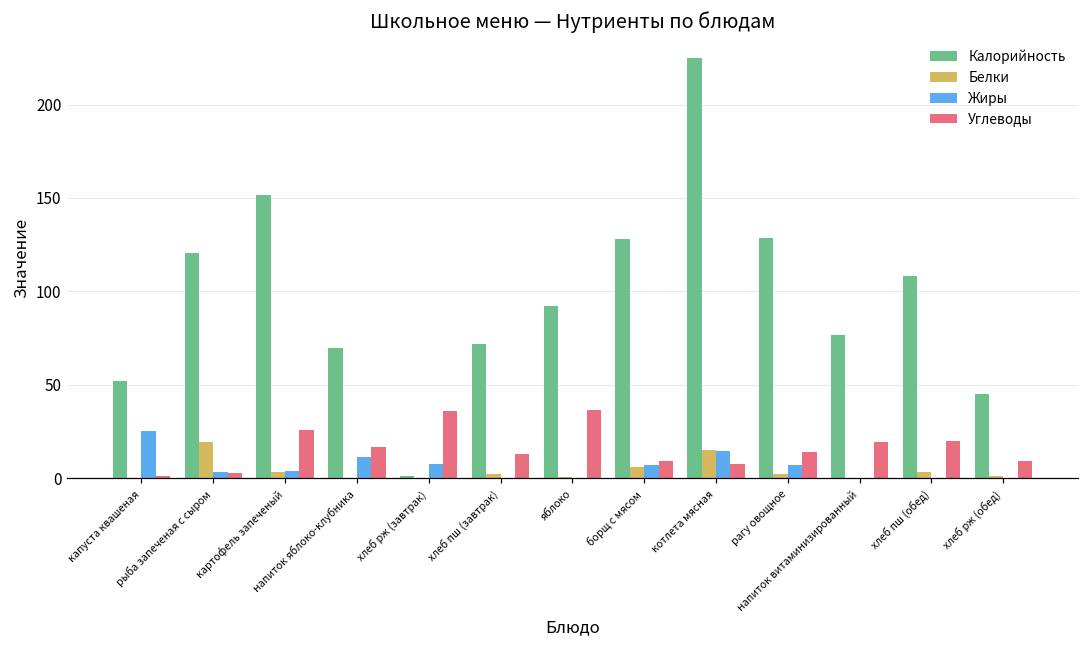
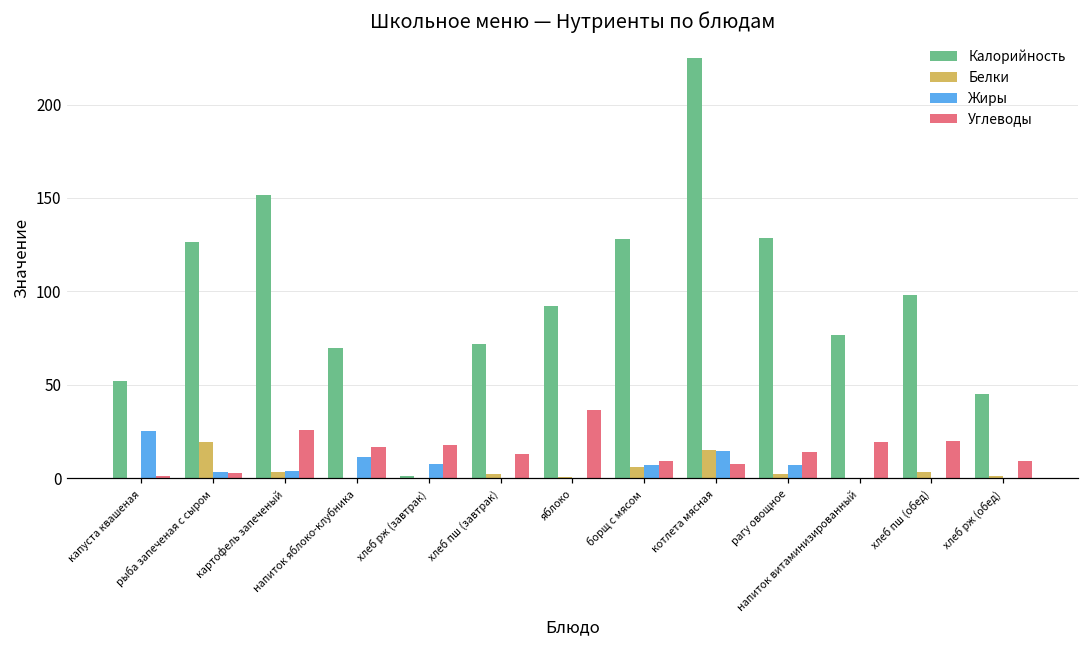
  {
    "Калорийность": {
      "капуста квашеная": 52,
-     "рыба запеченая с сыром": 121,
+     "рыба запеченая с сыром": 126,
      "картофель запеченый": 151,
      "напиток яблоко-клубника": 70,
      "хлеб пш (завтрак)": 72,
      "яблоко": 92,
      "борщ с мясом": 128,
      "котлета мясная": 225,
      "рагу овощное": 129,
      "напиток витаминизированный": 77,
-     "хлеб пш (обед)": 108,
+     "хлеб пш (обед)": 98,
      "хлеб рж (обед)": 45
    },
    "Белки": {
      "рыба запеченая с сыром": 19,
      "картофель запеченый": 3,
      "хлеб пш (завтрак)": 2,
      "борщ с мясом": 6,
      "котлета мясная": 15,
      "рагу овощное": 2,
      "напиток витаминизированный": 0,
      "хлеб пш (обед)": 3
    },
    "Жиры": {
      "капуста квашеная": 25,
      "рыба запеченая с сыром": 3,
      "картофель запеченый": 4,
      "напиток яблоко-клубника": 12,
      "хлеб рж (завтрак)": 7,
      "яблоко": 0,
      "борщ с мясом": 7,
      "котлета мясная": 15,
      "рагу овощное": 7,
      "напиток витаминизированный": 0
    },
    "Углеводы": {
      "рыба запеченая с сыром": 3,
      "картофель запеченый": 26,
      "напиток яблоко-клубника": 17,
-     "хлеб рж (завтрак)": 36,
+     "хлеб рж (завтрак)": 18,
      "хлеб пш (завтрак)": 13,
      "яблоко": 37,
      "борщ с мясом": 9,
      "котлета мясная": 8,
      "рагу овощное": 14,
      "напиток витаминизированный": 19,
      "хлеб пш (обед)": 20,
      "хлеб рж (обед)": 9
    }
  }
